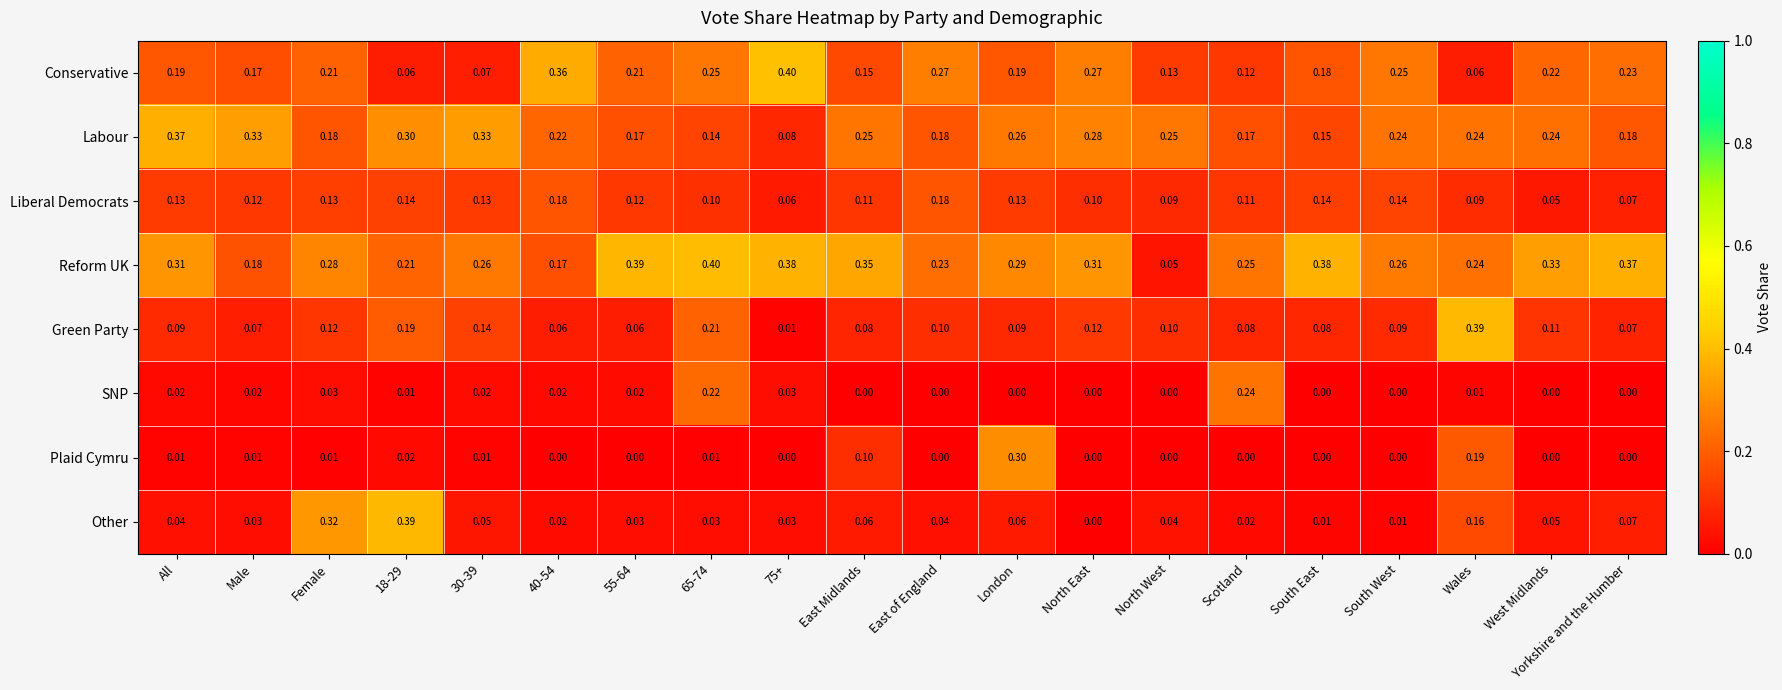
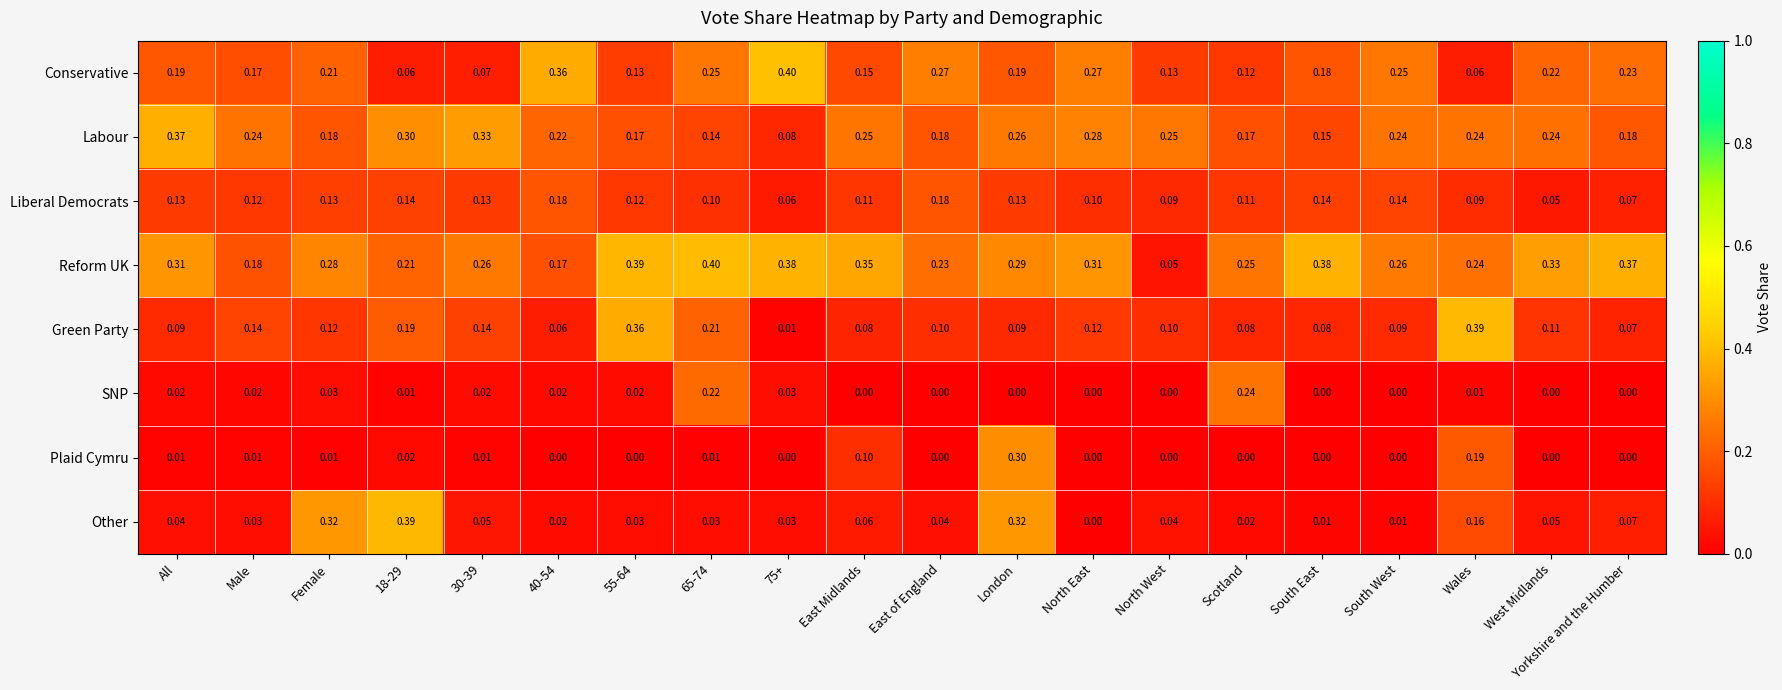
  {
    "Conservative": {
      "All": 0.19,
      "Male": 0.17,
      "Female": 0.21,
      "18-29": 0.06,
      "30-39": 0.07,
      "40-54": 0.36,
-     "55-64": 0.21,
+     "55-64": 0.13,
      "65-74": 0.25,
      "75+": 0.40,
      "East Midlands": 0.15,
      "East of England": 0.27,
      "London": 0.19,
      "North East": 0.27,
      "North West": 0.13,
      "Scotland": 0.12,
      "South East": 0.18,
      "South West": 0.25,
      "Wales": 0.06,
      "West Midlands": 0.22,
      "Yorkshire and the Humber": 0.23
    },
    "Labour": {
      "All": 0.37,
-     "Male": 0.33,
+     "Male": 0.24,
      "Female": 0.18,
      "18-29": 0.30,
      "30-39": 0.33,
      "40-54": 0.22,
      "55-64": 0.17,
      "65-74": 0.14,
      "75+": 0.08,
      "East Midlands": 0.25,
      "East of England": 0.18,
      "London": 0.26,
      "North East": 0.28,
      "North West": 0.25,
      "Scotland": 0.17,
      "South East": 0.15,
      "South West": 0.24,
      "Wales": 0.24,
      "West Midlands": 0.24,
      "Yorkshire and the Humber": 0.18
    },
    "Liberal Democrats": {
      "All": 0.13,
      "Male": 0.12,
      "Female": 0.13,
      "18-29": 0.14,
      "30-39": 0.13,
      "40-54": 0.18,
      "55-64": 0.12,
      "65-74": 0.10,
      "75+": 0.06,
      "East Midlands": 0.11,
      "East of England": 0.18,
      "London": 0.13,
      "North East": 0.10,
      "North West": 0.09,
      "Scotland": 0.11,
      "South East": 0.14,
      "South West": 0.14,
      "Wales": 0.09,
      "West Midlands": 0.05,
      "Yorkshire and the Humber": 0.07
    },
    "Reform UK": {
      "All": 0.31,
      "Male": 0.18,
      "Female": 0.28,
      "18-29": 0.21,
      "30-39": 0.26,
      "40-54": 0.17,
      "55-64": 0.39,
      "65-74": 0.40,
      "75+": 0.38,
      "East Midlands": 0.35,
      "East of England": 0.23,
      "London": 0.29,
      "North East": 0.31,
      "North West": 0.05,
      "Scotland": 0.25,
      "South East": 0.38,
      "South West": 0.26,
      "Wales": 0.24,
      "West Midlands": 0.33,
      "Yorkshire and the Humber": 0.37
    },
    "Green Party": {
      "All": 0.09,
-     "Male": 0.07,
+     "Male": 0.14,
      "Female": 0.12,
      "18-29": 0.19,
      "30-39": 0.14,
      "40-54": 0.06,
-     "55-64": 0.06,
+     "55-64": 0.36,
      "65-74": 0.21,
      "75+": 0.01,
      "East Midlands": 0.08,
      "East of England": 0.10,
      "London": 0.09,
      "North East": 0.12,
      "North West": 0.10,
      "Scotland": 0.08,
      "South East": 0.08,
      "South West": 0.09,
      "Wales": 0.39,
      "West Midlands": 0.11,
      "Yorkshire and the Humber": 0.07
    },
    "SNP": {
      "All": 0.02,
      "Male": 0.02,
      "Female": 0.03,
      "18-29": 0.01,
      "30-39": 0.02,
      "40-54": 0.02,
      "55-64": 0.02,
      "65-74": 0.22,
      "75+": 0.03,
      "East Midlands": 0.00,
      "East of England": 0.00,
      "London": 0.00,
      "North East": 0.00,
      "North West": 0.00,
      "Scotland": 0.24,
      "South East": 0.00,
      "South West": 0.00,
      "Wales": 0.01,
      "West Midlands": 0.00,
      "Yorkshire and the Humber": 0.00
    },
    "Plaid Cymru": {
      "All": 0.01,
      "Male": 0.01,
      "Female": 0.01,
      "18-29": 0.02,
      "30-39": 0.01,
      "40-54": 0.00,
      "55-64": 0.00,
      "65-74": 0.01,
      "75+": 0.00,
      "East Midlands": 0.10,
      "East of England": 0.00,
      "London": 0.30,
      "North East": 0.00,
      "North West": 0.00,
      "Scotland": 0.00,
      "South East": 0.00,
      "South West": 0.00,
      "Wales": 0.19,
      "West Midlands": 0.00,
      "Yorkshire and the Humber": 0.00
    },
    "Other": {
      "All": 0.04,
      "Male": 0.03,
      "Female": 0.32,
      "18-29": 0.39,
      "30-39": 0.05,
      "40-54": 0.02,
      "55-64": 0.03,
      "65-74": 0.03,
      "75+": 0.03,
      "East Midlands": 0.06,
      "East of England": 0.04,
-     "London": 0.06,
+     "London": 0.32,
      "North East": 0.00,
      "North West": 0.04,
      "Scotland": 0.02,
      "South East": 0.01,
      "South West": 0.01,
      "Wales": 0.16,
      "West Midlands": 0.05,
      "Yorkshire and the Humber": 0.07
    }
  }
